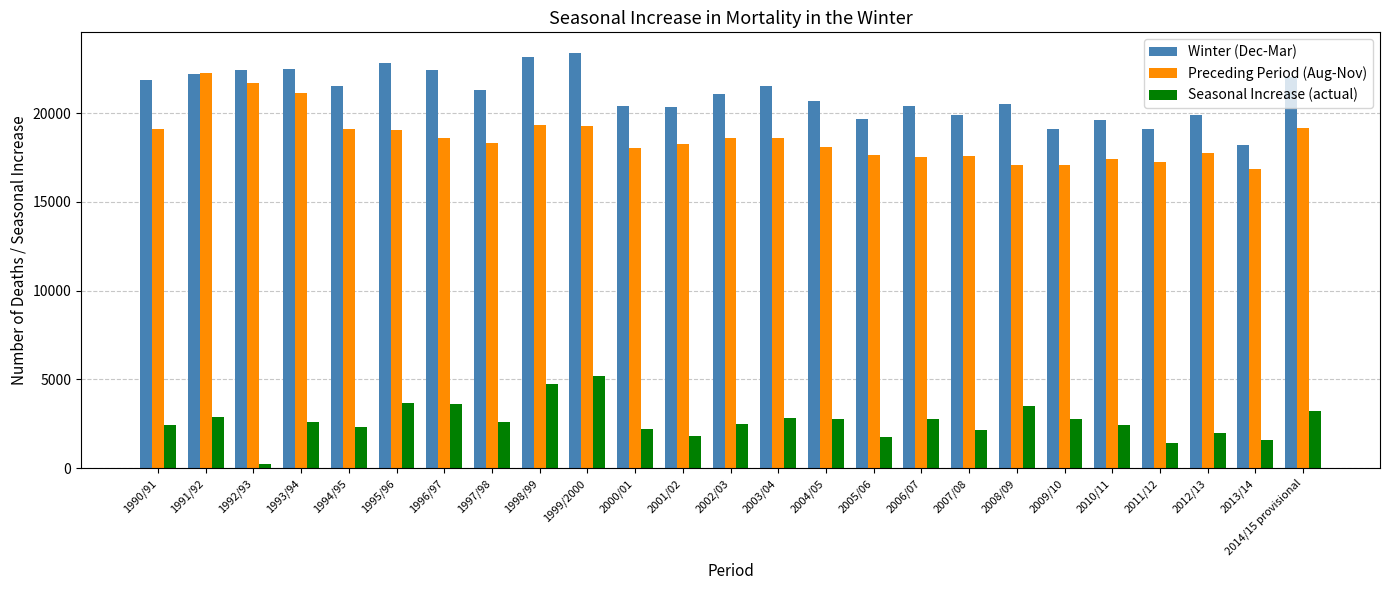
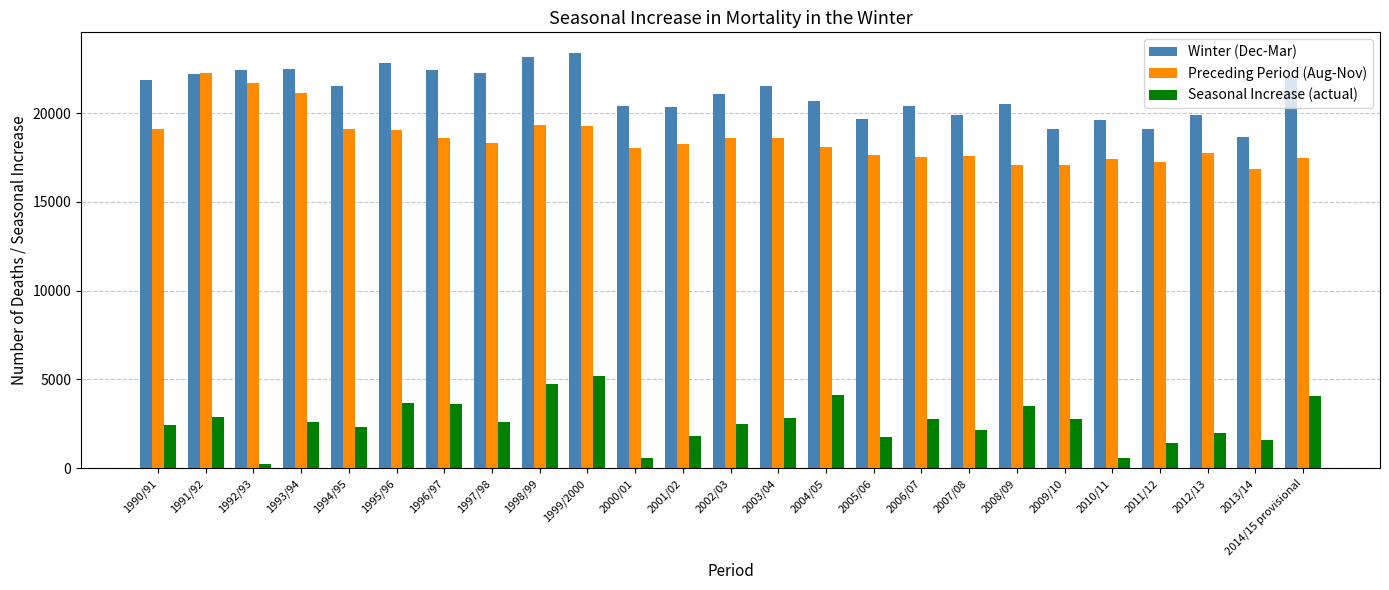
  {
    "Winter (Dec-Mar)": {
      "1990/91": 21900,
      "1991/92": 22200,
      "1992/93": 22400,
      "1993/94": 22500,
      "1994/95": 21500,
      "1995/96": 22800,
      "1996/97": 22400,
-     "1997/98": 21300,
+     "1997/98": 22300,
      "1998/99": 23200,
      "1999/2000": 23400,
      "2000/01": 20400,
      "2001/02": 20400,
      "2002/03": 21100,
      "2003/04": 21500,
      "2004/05": 20700,
      "2005/06": 19700,
      "2006/07": 20400,
      "2007/08": 19900,
      "2008/09": 20500,
      "2009/10": 19100,
      "2010/11": 19600,
      "2011/12": 19100,
      "2012/13": 19900,
-     "2013/14": 18200
+     "2013/14": 18700
    },
    "Preceding Period (Aug-Nov)": {
      "1990/91": 19100,
      "1991/92": 22300,
      "1992/93": 21700,
      "1993/94": 21100,
      "1994/95": 19100,
      "1995/96": 19100,
      "1996/97": 18600,
      "1997/98": 18300,
      "1998/99": 19300,
      "1999/2000": 19200,
      "2000/01": 18100,
      "2001/02": 18200,
      "2002/03": 18600,
      "2003/04": 18600,
      "2004/05": 18100,
      "2005/06": 17600,
      "2006/07": 17500,
      "2007/08": 17600,
      "2008/09": 17100,
      "2009/10": 17100,
      "2010/11": 17400,
      "2011/12": 17300,
      "2012/13": 17800,
      "2013/14": 16800,
-     "2014/15 provisional": 19200
+     "2014/15 provisional": 17500
    },
    "Seasonal Increase (actual)": {
      "1990/91": 2400,
      "1991/92": 2900,
      "1992/93": 200,
      "1993/94": 2600,
      "1994/95": 2300,
      "1995/96": 3700,
      "1996/97": 3600,
      "1997/98": 2600,
      "1998/99": 4700,
      "1999/2000": 5200,
-     "2000/01": 2200,
+     "2000/01": 600,
      "2001/02": 1800,
      "2002/03": 2500,
      "2003/04": 2800,
-     "2004/05": 2800,
+     "2004/05": 4100,
      "2005/06": 1800,
      "2006/07": 2800,
      "2007/08": 2200,
      "2008/09": 3500,
      "2009/10": 2800,
-     "2010/11": 2400,
+     "2010/11": 600,
      "2011/12": 1400,
      "2012/13": 2000,
      "2013/14": 1600,
-     "2014/15 provisional": 3200
+     "2014/15 provisional": 4100
    }
  }
